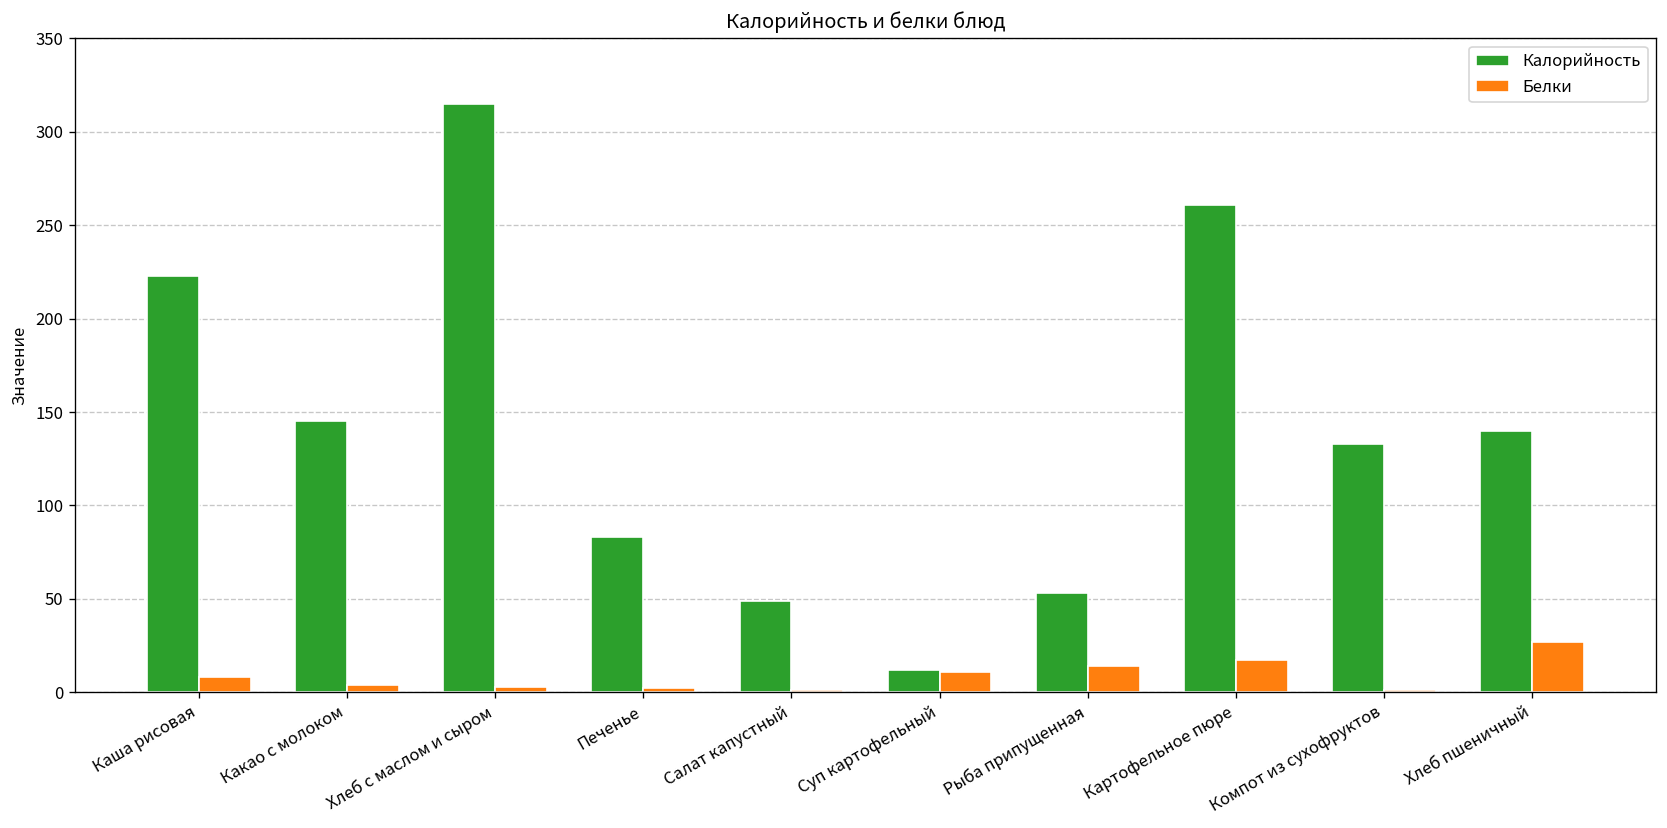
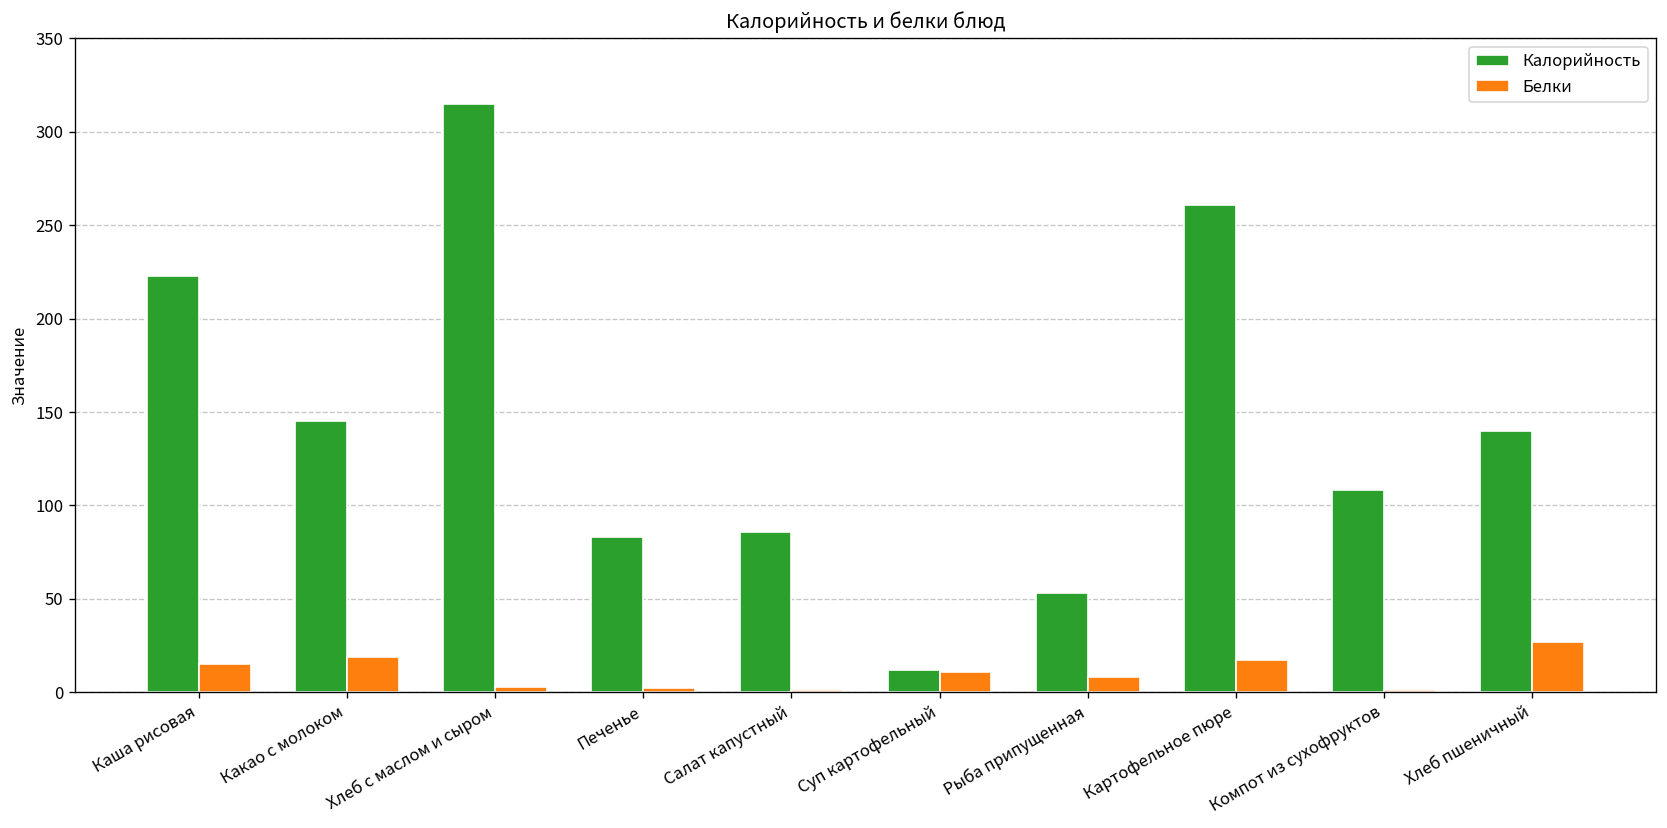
  {
    "Калорийность": {
      "Каша рисовая": 223,
      "Какао с молоком": 145,
      "Хлеб с маслом и сыром": 315,
      "Печенье": 83,
-     "Салат капустный": 49,
+     "Салат капустный": 86,
      "Суп картофельный": 12,
      "Рыба припущенная": 53,
      "Картофельное пюре": 261,
-     "Компот из сухофруктов": 133,
+     "Компот из сухофруктов": 108,
      "Хлеб пшеничный": 140
    },
    "Белки": {
-     "Каша рисовая": 8,
-     "Какао с молоком": 4,
+     "Каша рисовая": 15,
+     "Какао с молоком": 19,
      "Хлеб с маслом и сыром": 3,
      "Печенье": 2,
      "Суп картофельный": 11,
-     "Рыба припущенная": 14,
+     "Рыба припущенная": 8,
      "Картофельное пюре": 17,
      "Хлеб пшеничный": 27
    }
  }
